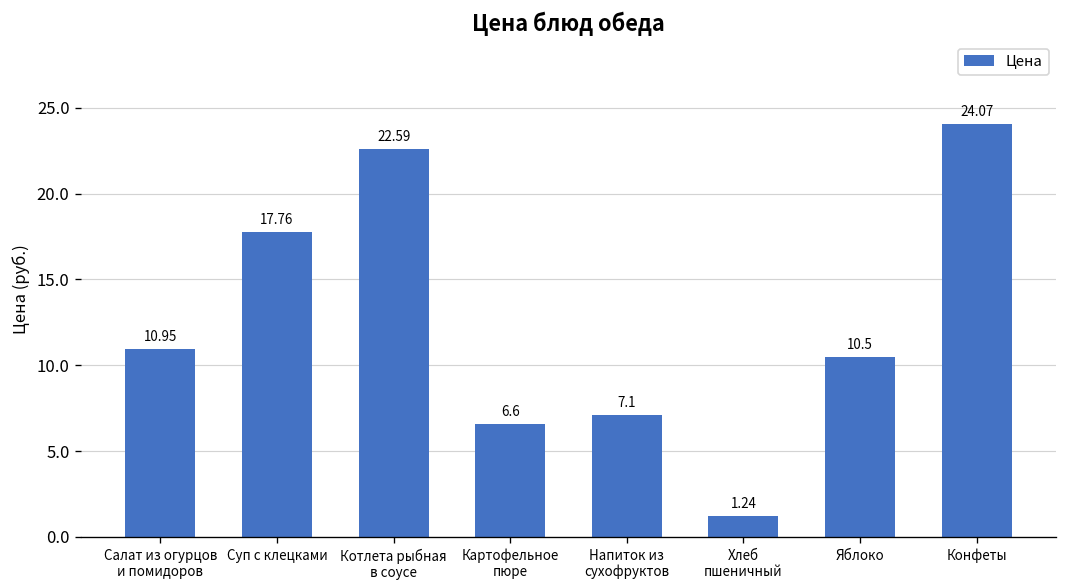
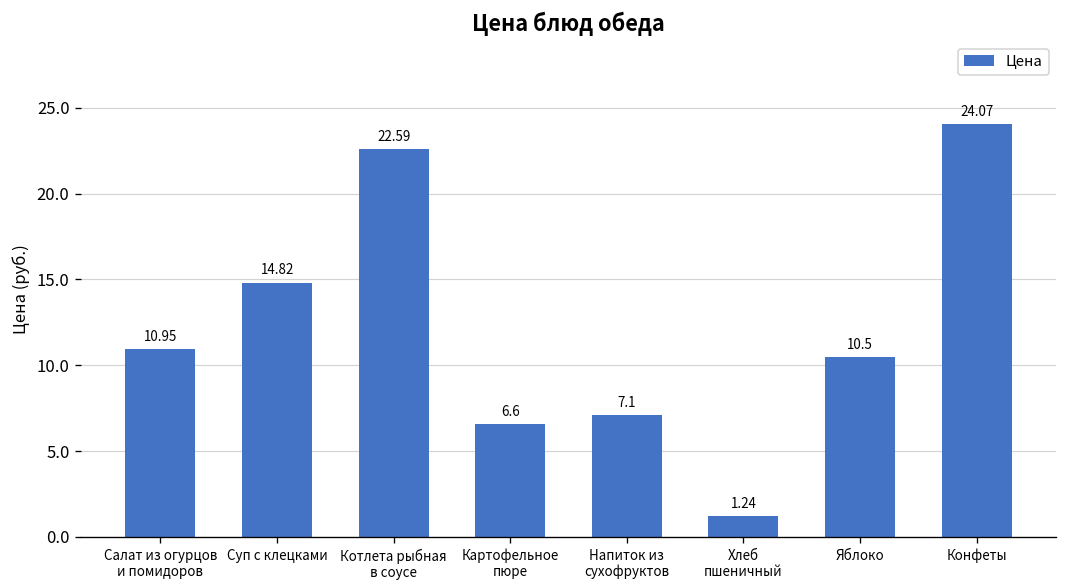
  {
    "Салат из огурцов и помидоров": 10.95,
-   "Суп с клецками": 17.76,
+   "Суп с клецками": 14.82,
    "Котлета рыбная в соусе": 22.59,
    "Картофельное пюре": 6.6,
    "Напиток из сухофруктов": 7.1,
    "Хлеб пшеничный": 1.24,
    "Яблоко": 10.5,
    "Конфеты": 24.07
  }
